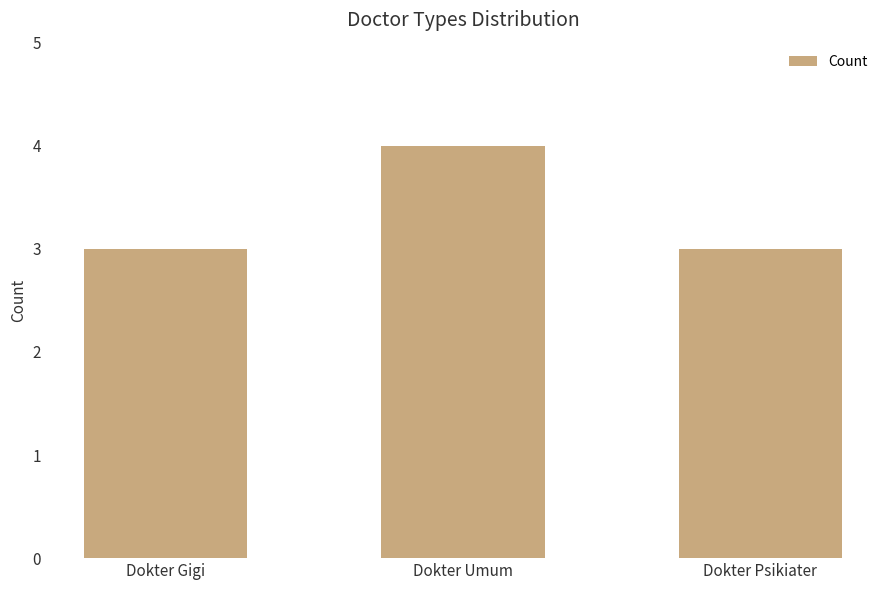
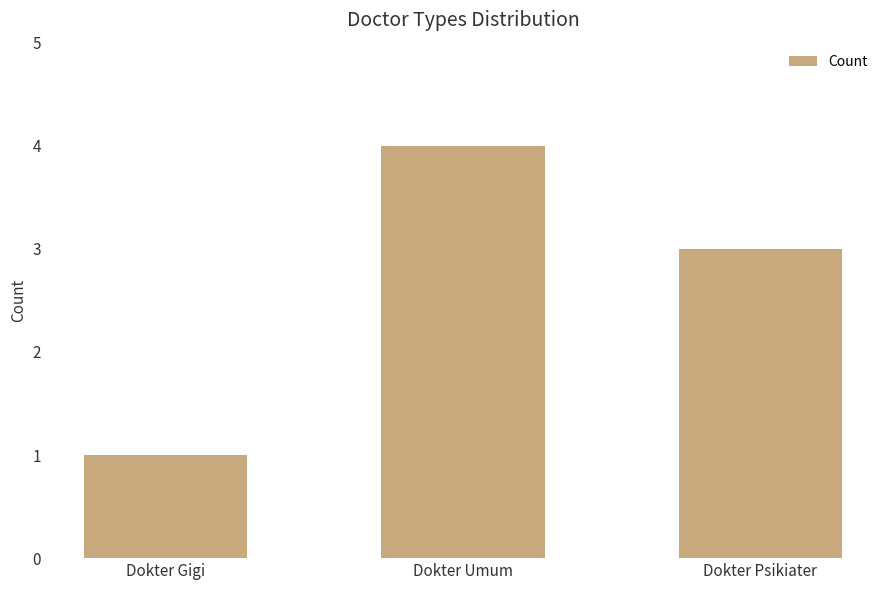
  {
-   "Dokter Gigi": 3,
+   "Dokter Gigi": 1,
    "Dokter Umum": 4,
    "Dokter Psikiater": 3
  }
